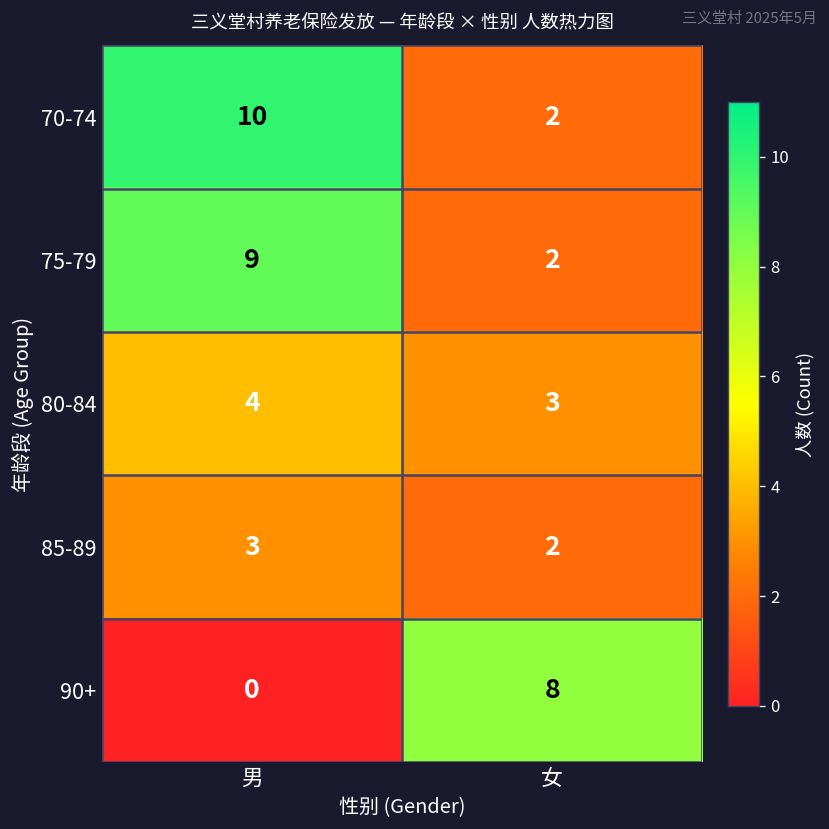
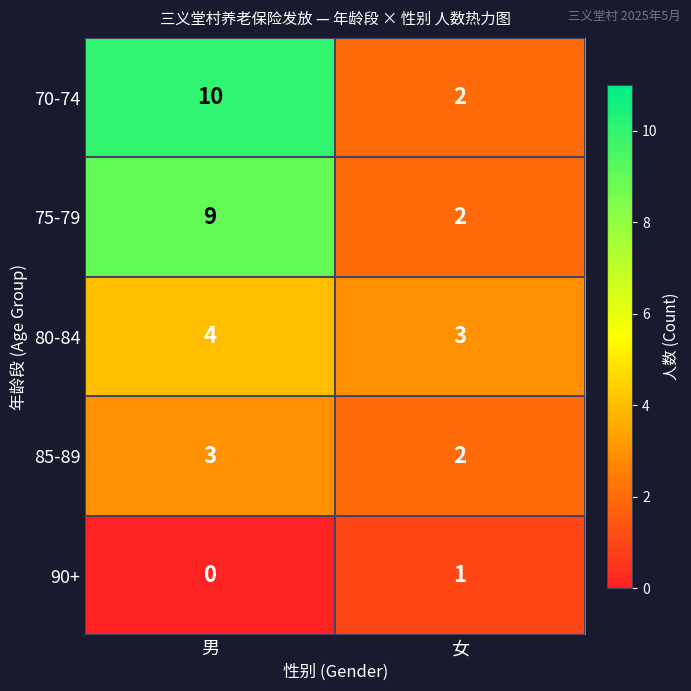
  {
    "70-74": {
      "男": 10,
      "女": 2
    },
    "75-79": {
      "男": 9,
      "女": 2
    },
    "80-84": {
      "男": 4,
      "女": 3
    },
    "85-89": {
      "男": 3,
      "女": 2
    },
    "90+": {
      "男": 0,
-     "女": 8
+     "女": 1
    }
  }
